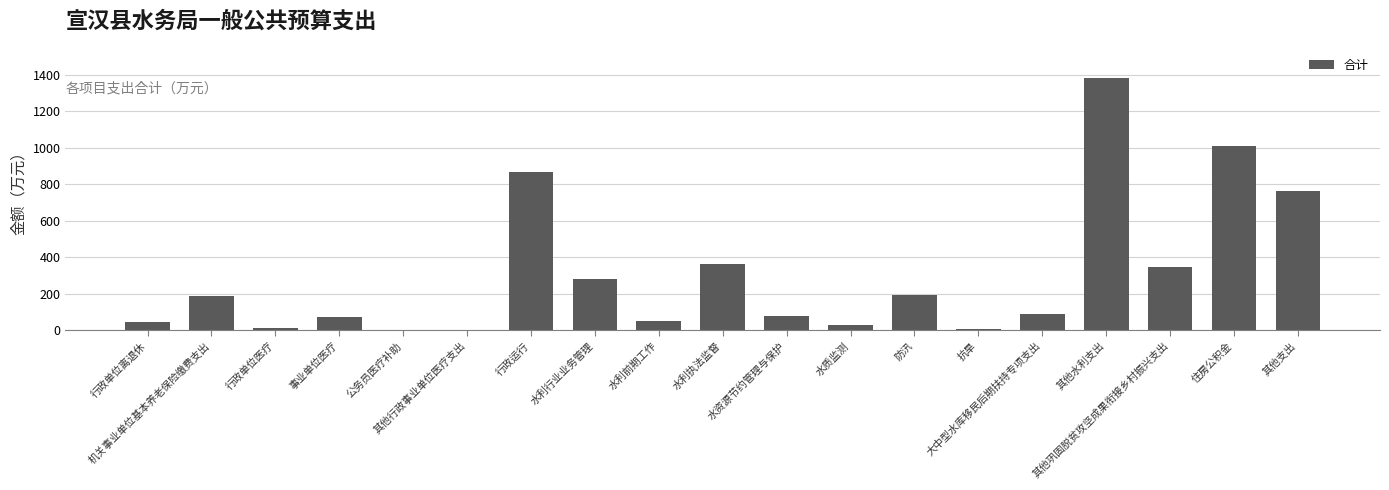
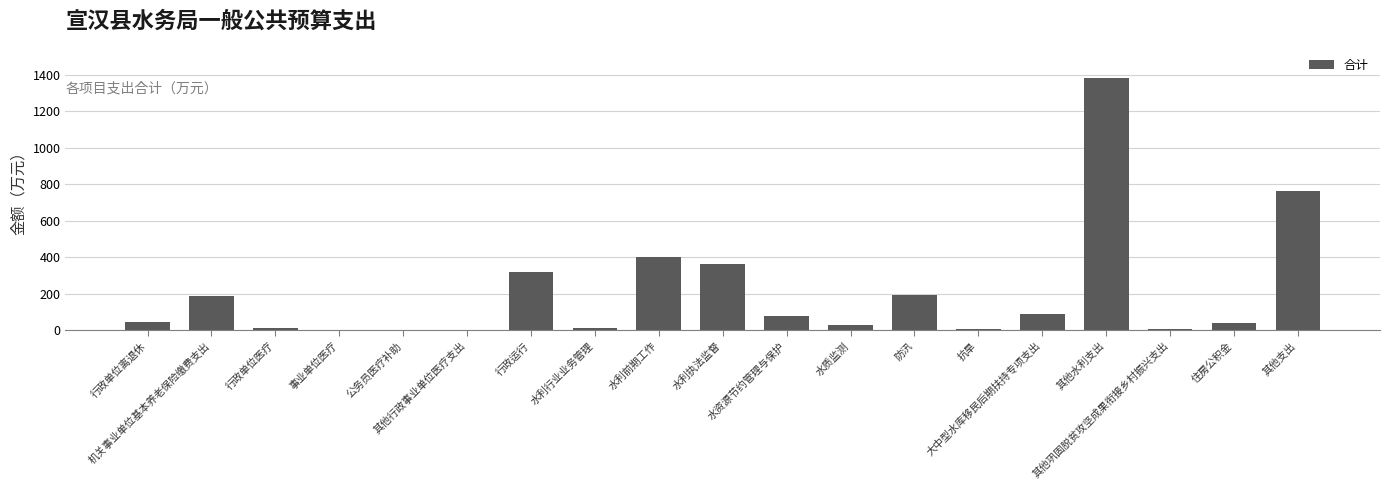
  {
    "行政单位离退休": 50,
    "机关事业单位基本养老保险缴费支出": 190,
-   "事业单位医疗": 70,
-   "行政运行": 860,
-   "水利行业业务管理": 280,
-   "水利前期工作": 50,
+   "事业单位医疗": 0,
+   "行政运行": 320,
+   "水利行业业务管理": 20,
+   "水利前期工作": 400,
    "水利执法监督": 360,
    "水资源节约管理与保护": 80,
    "水质监测": 30,
    "防汛": 200,
    "大中型水库移民后期扶持专项支出": 90,
    "其他水利支出": 1380,
-   "其他巩固脱贫攻坚成果衔接乡村振兴支出": 350,
-   "住房公积金": 1010,
+   "其他巩固脱贫攻坚成果衔接乡村振兴支出": 10,
+   "住房公积金": 40,
    "其他支出": 760
  }
